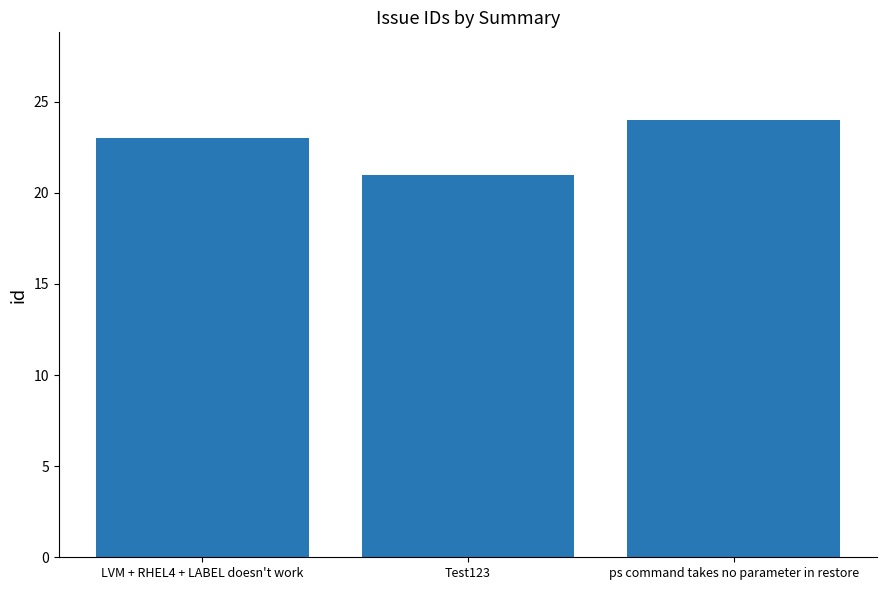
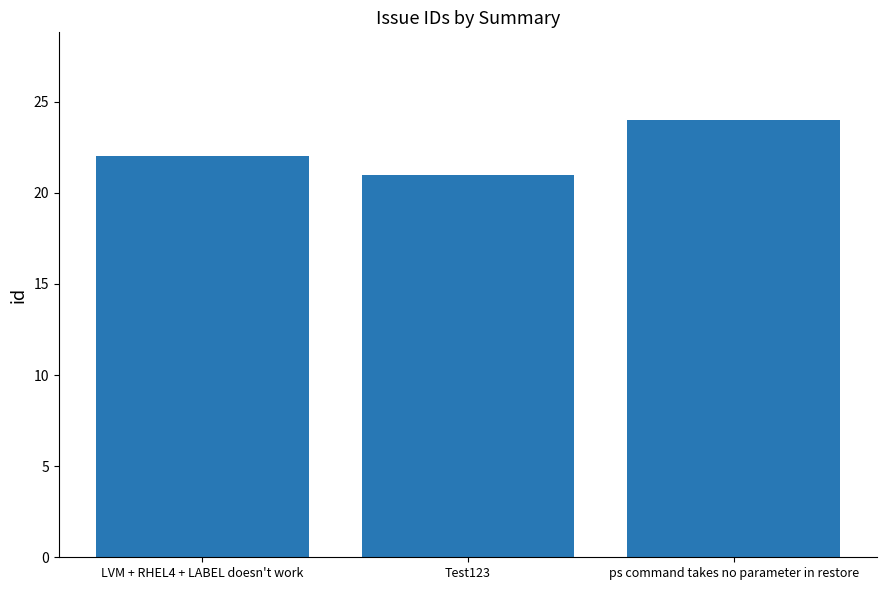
  {
-   "LVM + RHEL4 + LABEL doesn't work": 23,
+   "LVM + RHEL4 + LABEL doesn't work": 22,
    "Test123": 21,
    "ps command takes no parameter in restore": 24
  }
